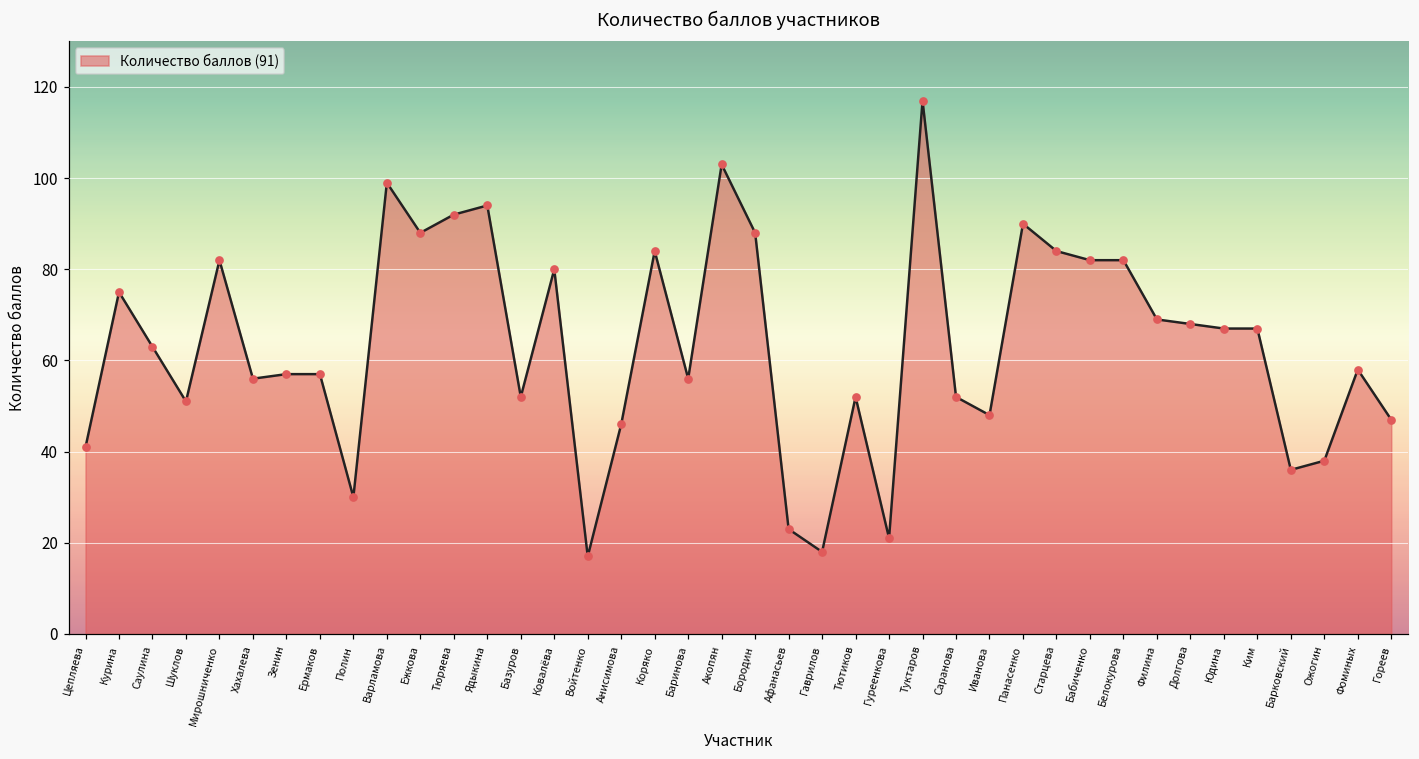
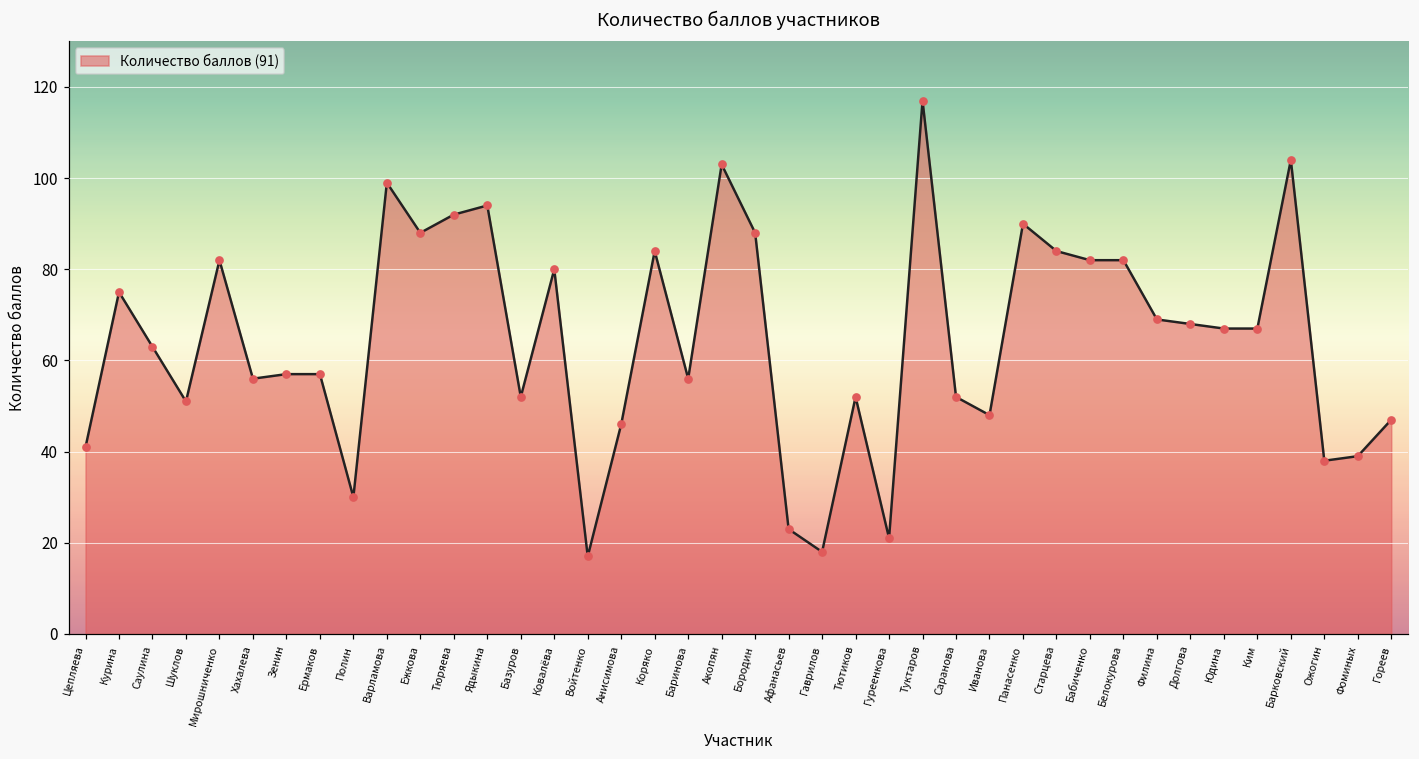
  {
    "Цепляева": 41,
    "Курина": 75,
    "Саулина": 63,
    "Шуклов": 51,
    "Мирошниченко": 82,
    "Хахалева": 56,
    "Зенин": 57,
    "Ермаков": 57,
    "Полин": 30,
    "Варламова": 99,
    "Ежкова": 88,
    "Тюряева": 92,
    "Ядыкина": 94,
    "Базуров": 52,
    "Ковалёва": 80,
    "Войтенко": 17,
    "Анисимова": 46,
    "Коряко": 84,
    "Баринова": 56,
    "Акопян": 103,
    "Бородин": 88,
    "Афанасьев": 23,
    "Гаврилов": 18,
    "Тютиков": 52,
    "Гуреенкова": 21,
    "Туктаров": 117,
    "Саранова": 52,
    "Иванова": 48,
    "Панасенко": 90,
    "Старцева": 84,
    "Бабиченко": 82,
    "Белокурова": 82,
    "Филина": 69,
    "Долгова": 68,
    "Юдина": 67,
    "Ким": 67,
-   "Барковский": 36,
+   "Барковский": 104,
    "Ожогин": 38,
-   "Фоминых": 58,
+   "Фоминых": 39,
    "Гореев": 47
  }
